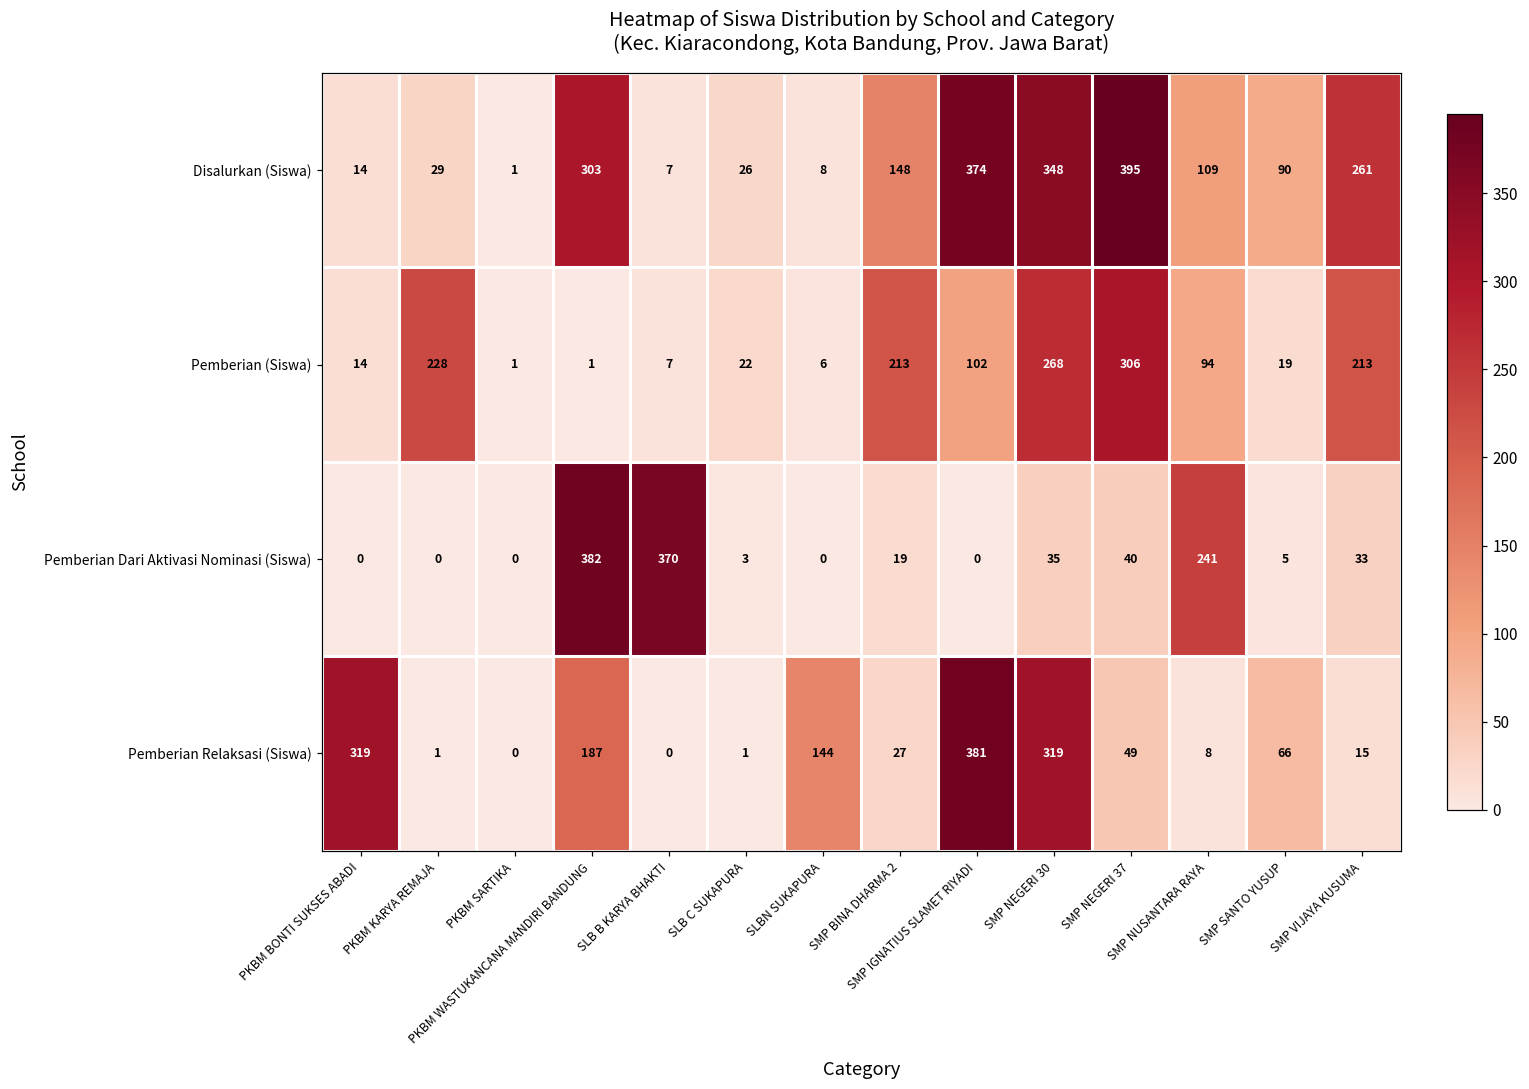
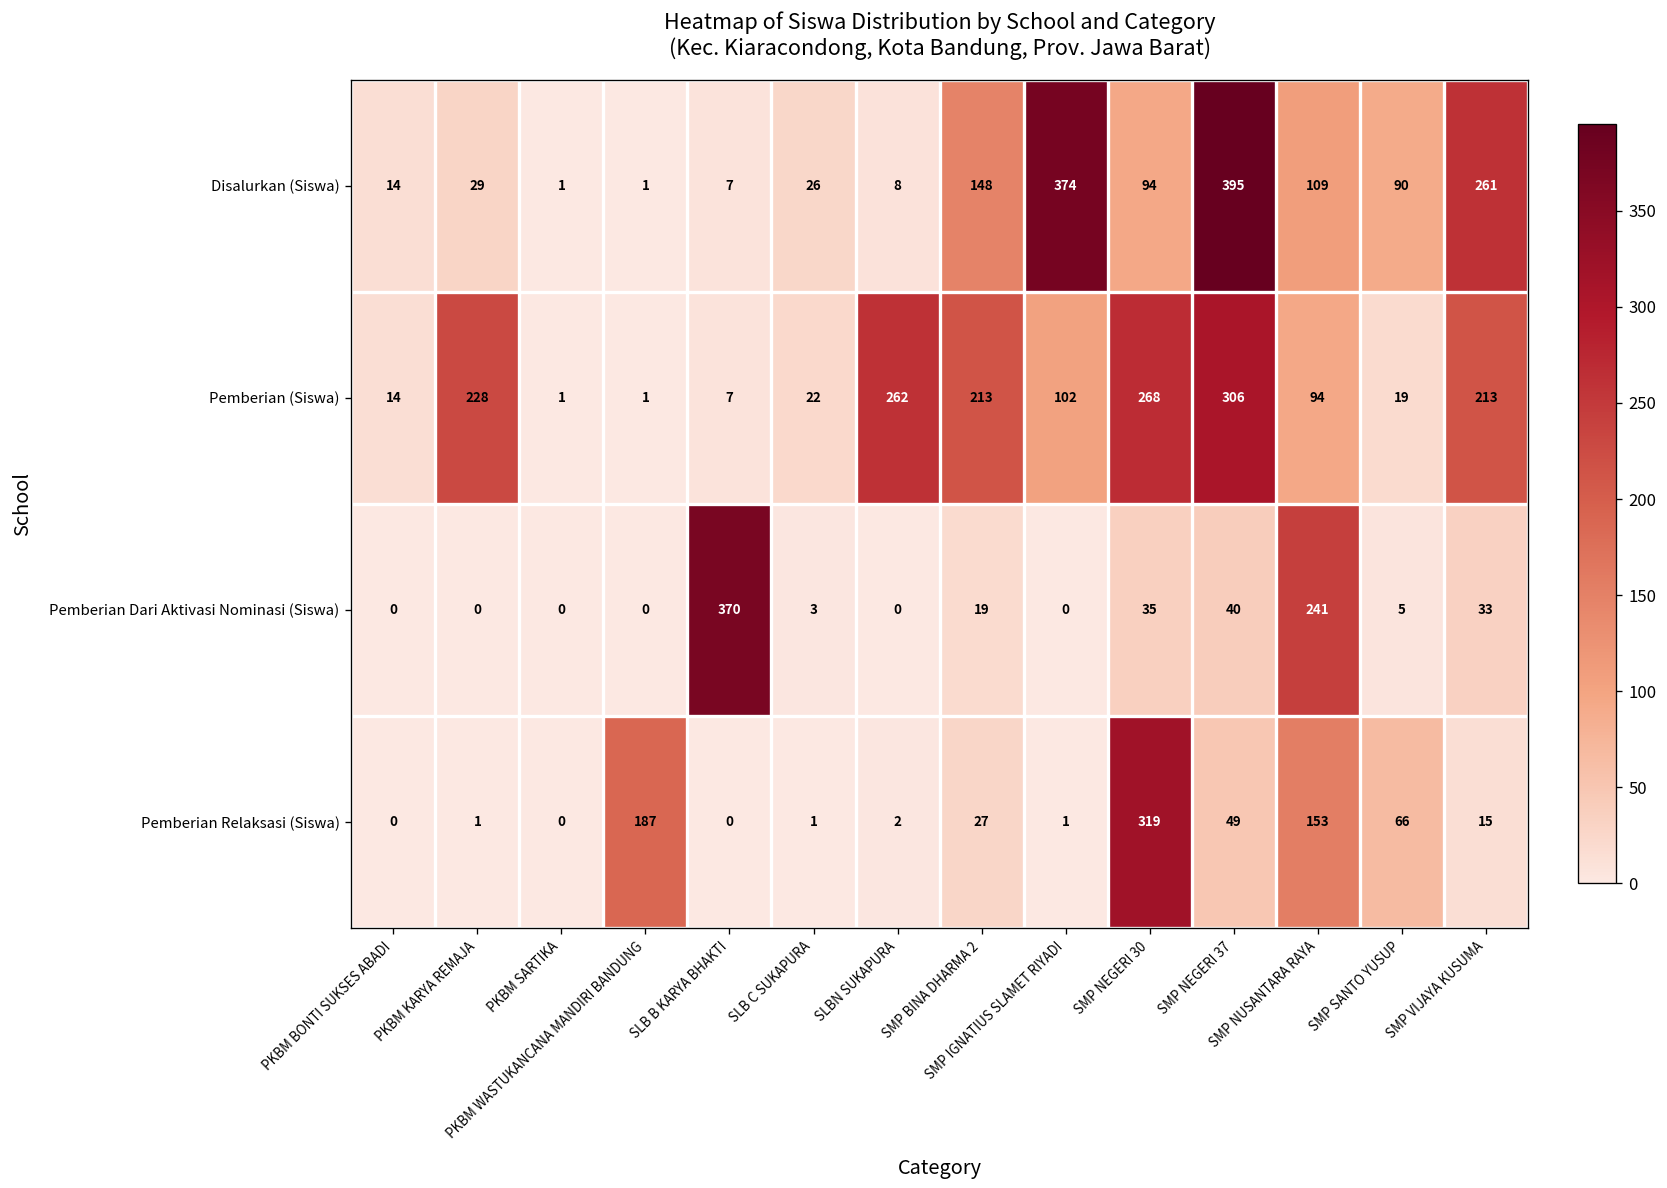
  {
    "Disalurkan (Siswa)": {
      "PKBM BONTI SUKSES ABADI": 14,
      "PKBM KARYA REMAJA": 29,
      "PKBM SARTIKA": 1,
-     "PKBM WASTUKANCANA MANDIRI BANDUNG": 303,
+     "PKBM WASTUKANCANA MANDIRI BANDUNG": 1,
      "SLB B KARYA BHAKTI": 7,
      "SLB C SUKAPURA": 26,
      "SLBN SUKAPURA": 8,
      "SMP BINA DHARMA 2": 148,
      "SMP IGNATIUS SLAMET RIYADI": 374,
-     "SMP NEGERI 30": 348,
+     "SMP NEGERI 30": 94,
      "SMP NEGERI 37": 395,
      "SMP NUSANTARA RAYA": 109,
      "SMP SANTO YUSUP": 90,
      "SMP VIJAYA KUSUMA": 261
    },
    "Pemberian (Siswa)": {
      "PKBM BONTI SUKSES ABADI": 14,
      "PKBM KARYA REMAJA": 228,
      "PKBM SARTIKA": 1,
      "PKBM WASTUKANCANA MANDIRI BANDUNG": 1,
      "SLB B KARYA BHAKTI": 7,
      "SLB C SUKAPURA": 22,
-     "SLBN SUKAPURA": 6,
+     "SLBN SUKAPURA": 262,
      "SMP BINA DHARMA 2": 213,
      "SMP IGNATIUS SLAMET RIYADI": 102,
      "SMP NEGERI 30": 268,
      "SMP NEGERI 37": 306,
      "SMP NUSANTARA RAYA": 94,
      "SMP SANTO YUSUP": 19,
      "SMP VIJAYA KUSUMA": 213
    },
    "Pemberian Dari Aktivasi Nominasi (Siswa)": {
      "PKBM BONTI SUKSES ABADI": 0,
      "PKBM KARYA REMAJA": 0,
      "PKBM SARTIKA": 0,
-     "PKBM WASTUKANCANA MANDIRI BANDUNG": 382,
+     "PKBM WASTUKANCANA MANDIRI BANDUNG": 0,
      "SLB B KARYA BHAKTI": 370,
      "SLB C SUKAPURA": 3,
      "SLBN SUKAPURA": 0,
      "SMP BINA DHARMA 2": 19,
      "SMP IGNATIUS SLAMET RIYADI": 0,
      "SMP NEGERI 30": 35,
      "SMP NEGERI 37": 40,
      "SMP NUSANTARA RAYA": 241,
      "SMP SANTO YUSUP": 5,
      "SMP VIJAYA KUSUMA": 33
    },
    "Pemberian Relaksasi (Siswa)": {
-     "PKBM BONTI SUKSES ABADI": 319,
+     "PKBM BONTI SUKSES ABADI": 0,
      "PKBM KARYA REMAJA": 1,
      "PKBM SARTIKA": 0,
      "PKBM WASTUKANCANA MANDIRI BANDUNG": 187,
      "SLB B KARYA BHAKTI": 0,
      "SLB C SUKAPURA": 1,
-     "SLBN SUKAPURA": 144,
+     "SLBN SUKAPURA": 2,
      "SMP BINA DHARMA 2": 27,
-     "SMP IGNATIUS SLAMET RIYADI": 381,
+     "SMP IGNATIUS SLAMET RIYADI": 1,
      "SMP NEGERI 30": 319,
      "SMP NEGERI 37": 49,
-     "SMP NUSANTARA RAYA": 8,
+     "SMP NUSANTARA RAYA": 153,
      "SMP SANTO YUSUP": 66,
      "SMP VIJAYA KUSUMA": 15
    }
  }
